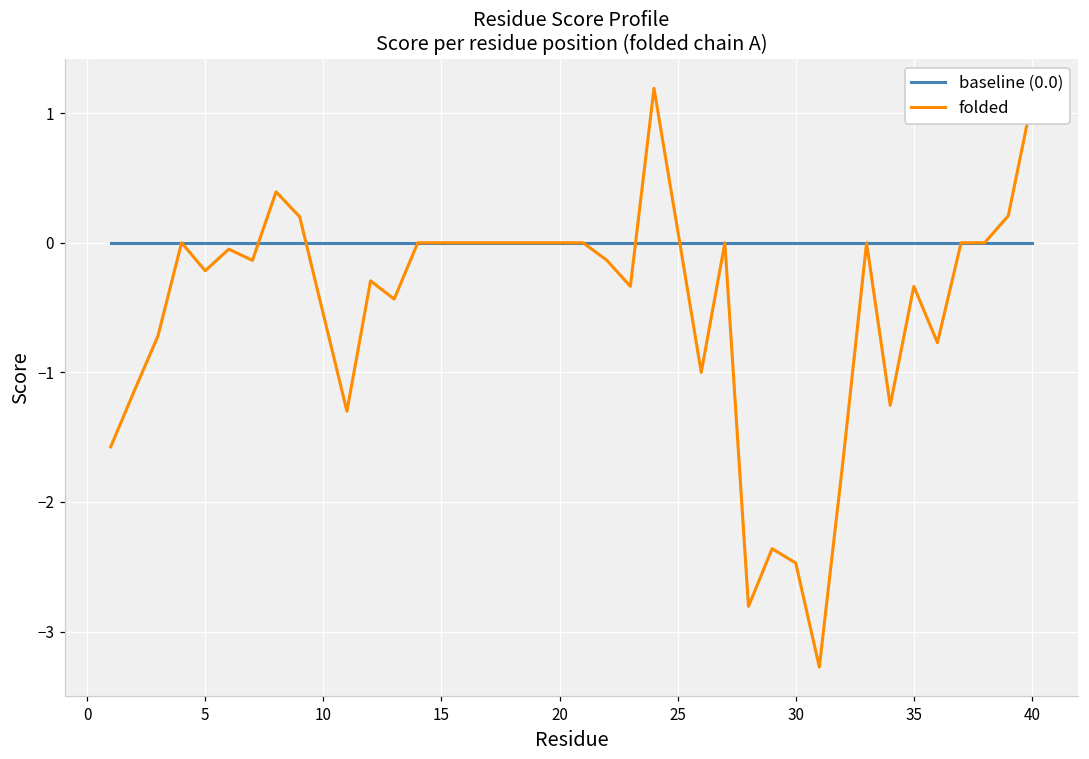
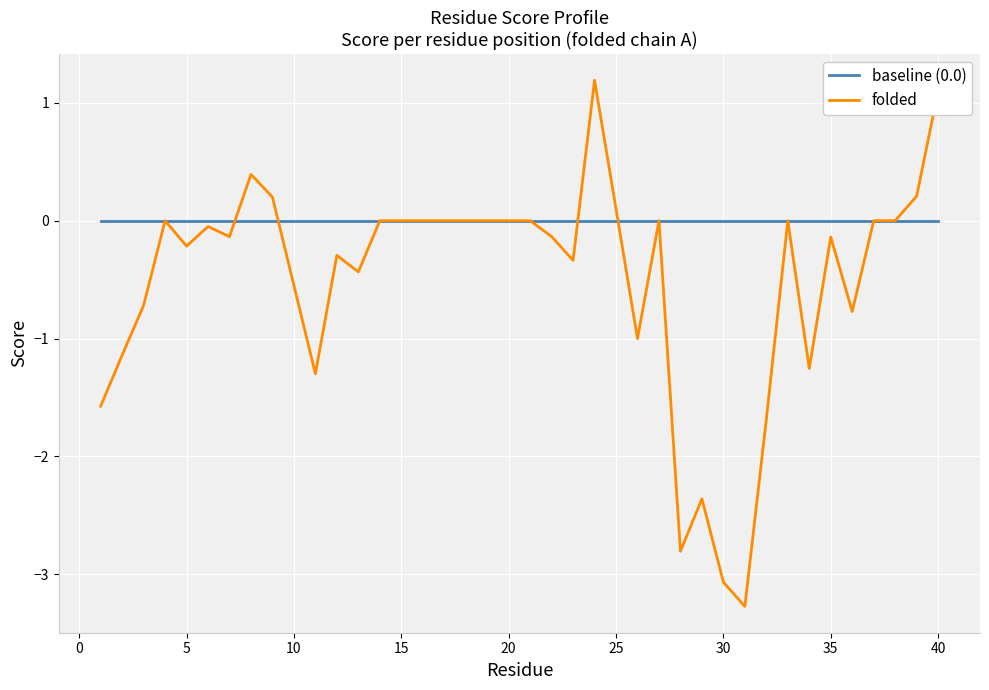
  {
    "baseline (0.0)": {
      "5": 0.00,
      "10": 0.00,
      "25": 0.00,
      "30": 0.00,
      "35": 0.00,
      "40": 0.00
    },
    "folded": {
      "5": -0.22,
      "10": -0.55,
      "25": 0.10,
-     "30": -2.47,
-     "35": -0.34
+     "30": -3.07,
+     "35": -0.14
    }
  }
